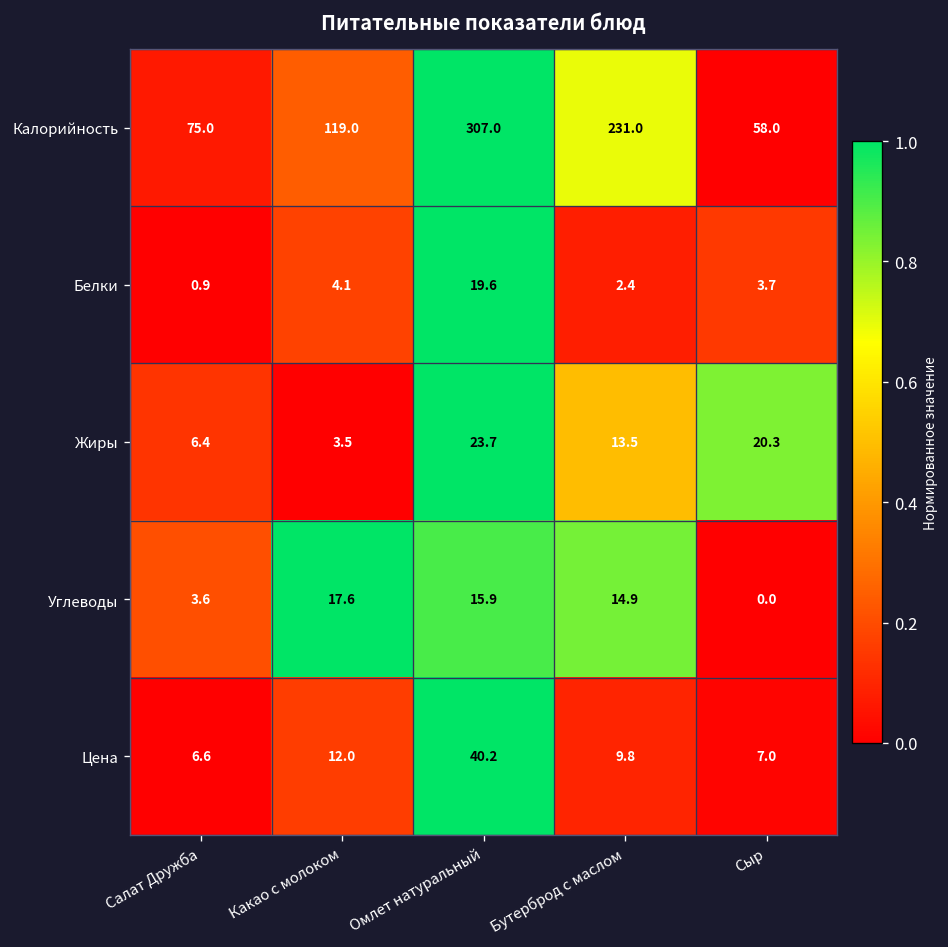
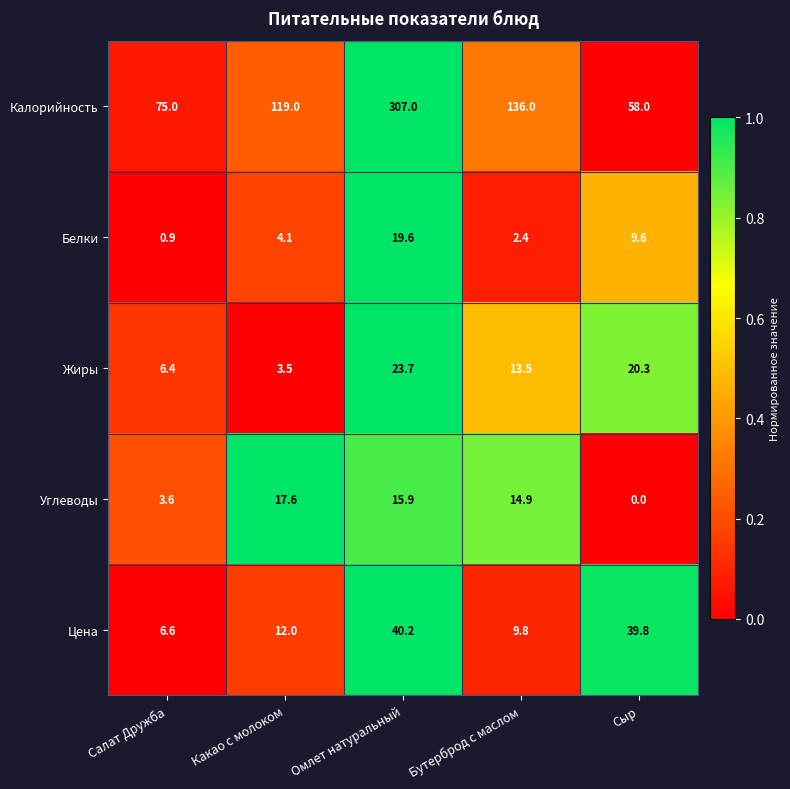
  {
    "Калорийность": {
      "Салат Дружба": 75.0,
      "Какао с молоком": 119.0,
      "Омлет натуральный": 307.0,
-     "Бутерброд с маслом": 231.0,
+     "Бутерброд с маслом": 136.0,
      "Сыр": 58.0
    },
    "Белки": {
      "Салат Дружба": 0.9,
      "Какао с молоком": 4.1,
      "Омлет натуральный": 19.6,
      "Бутерброд с маслом": 2.4,
-     "Сыр": 3.7
+     "Сыр": 9.6
    },
    "Жиры": {
      "Салат Дружба": 6.4,
      "Какао с молоком": 3.5,
      "Омлет натуральный": 23.7,
      "Бутерброд с маслом": 13.5,
      "Сыр": 20.3
    },
    "Углеводы": {
      "Салат Дружба": 3.6,
      "Какао с молоком": 17.6,
      "Омлет натуральный": 15.9,
      "Бутерброд с маслом": 14.9,
      "Сыр": 0.0
    },
    "Цена": {
      "Салат Дружба": 6.6,
      "Какао с молоком": 12.0,
      "Омлет натуральный": 40.2,
      "Бутерброд с маслом": 9.8,
-     "Сыр": 7.0
+     "Сыр": 39.8
    }
  }
